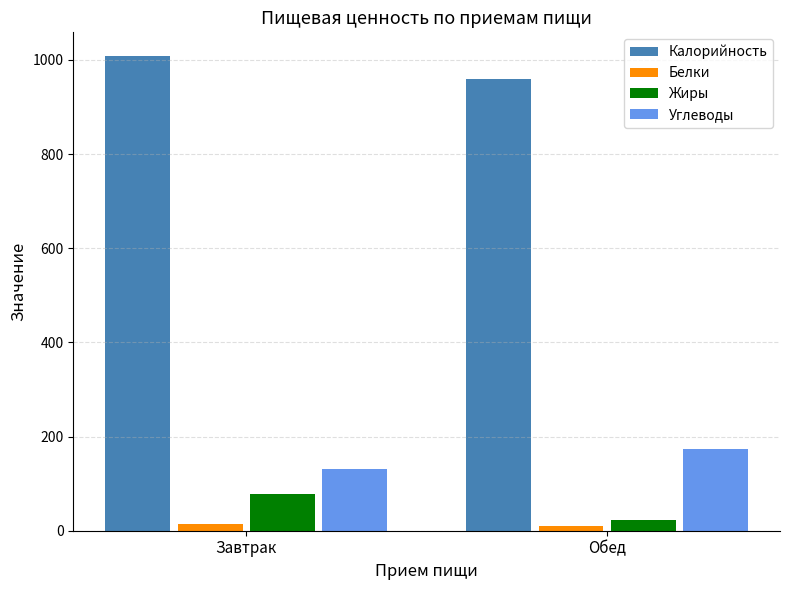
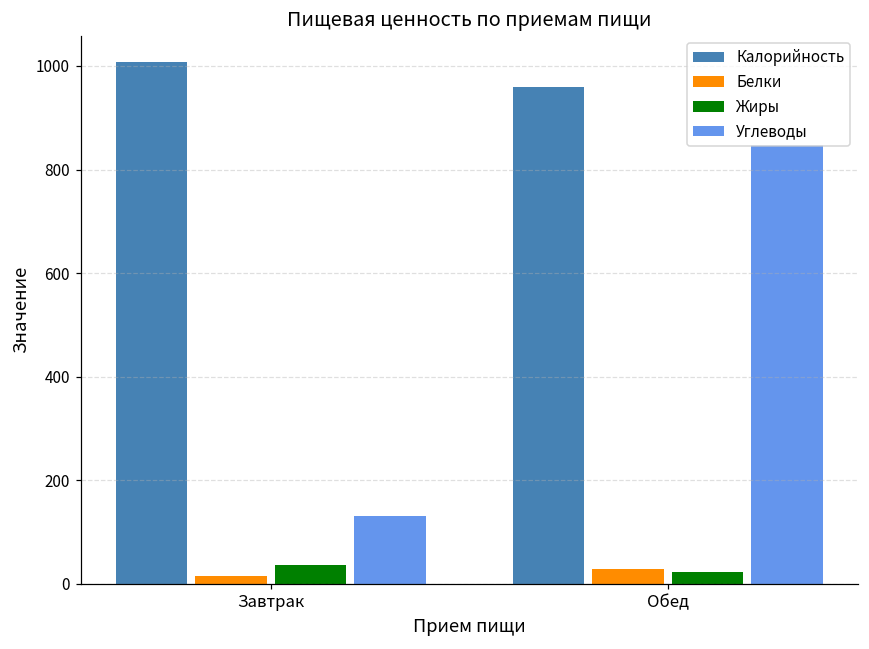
  {
    "Калорийность": {
      "Завтрак": 1010,
      "Обед": 960
    },
    "Белки": {
      "Завтрак": 20,
-     "Обед": 10
+     "Обед": 30
    },
    "Жиры": {
-     "Завтрак": 80,
+     "Завтрак": 40,
      "Обед": 20
    },
    "Углеводы": {
      "Завтрак": 130,
-     "Обед": 170
+     "Обед": 850
    }
  }
